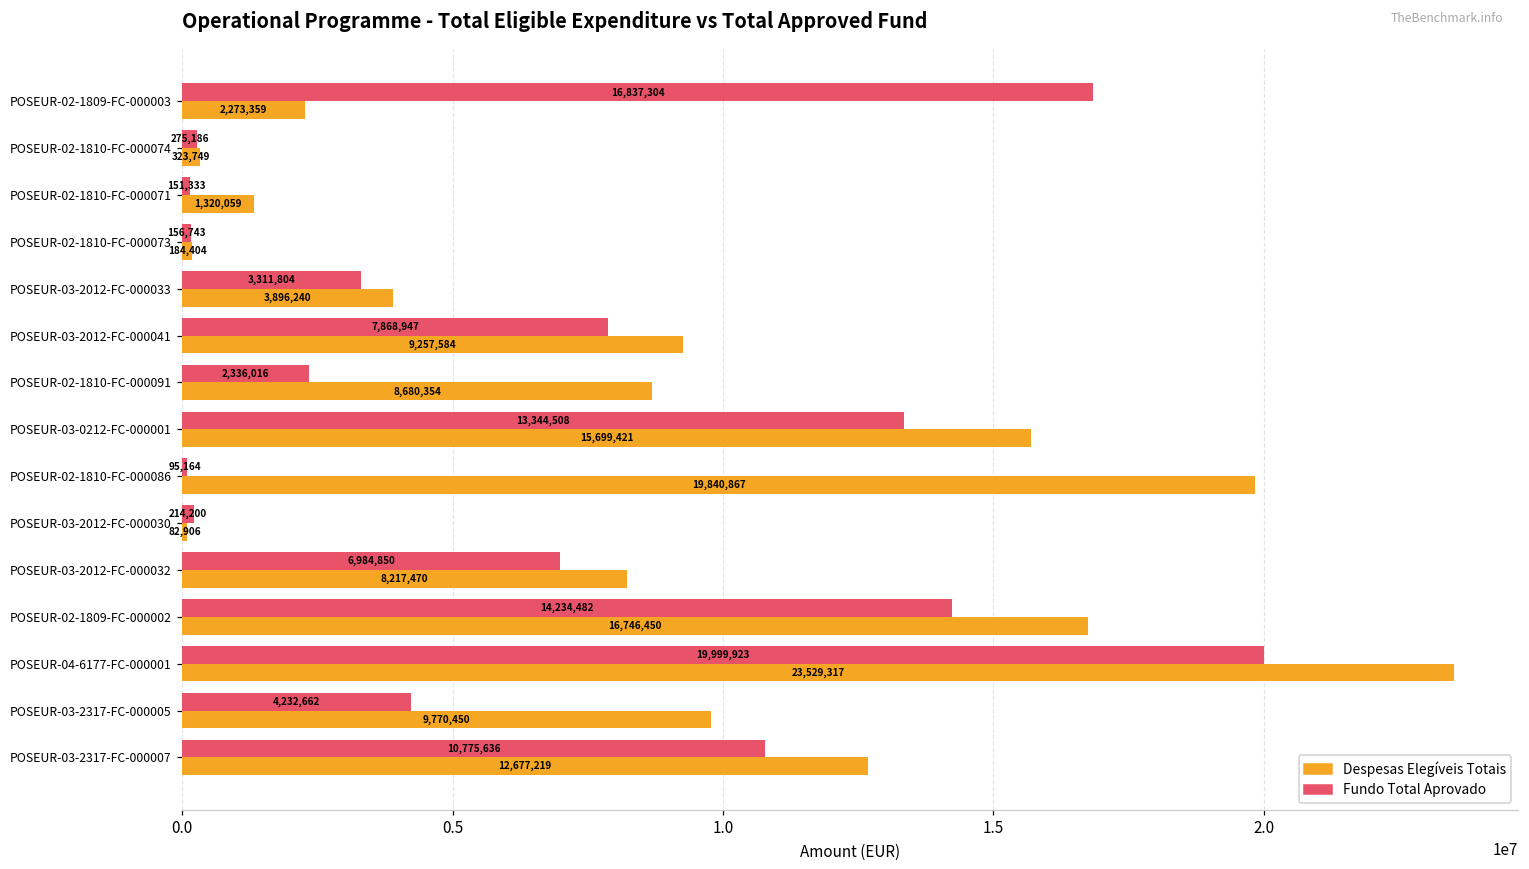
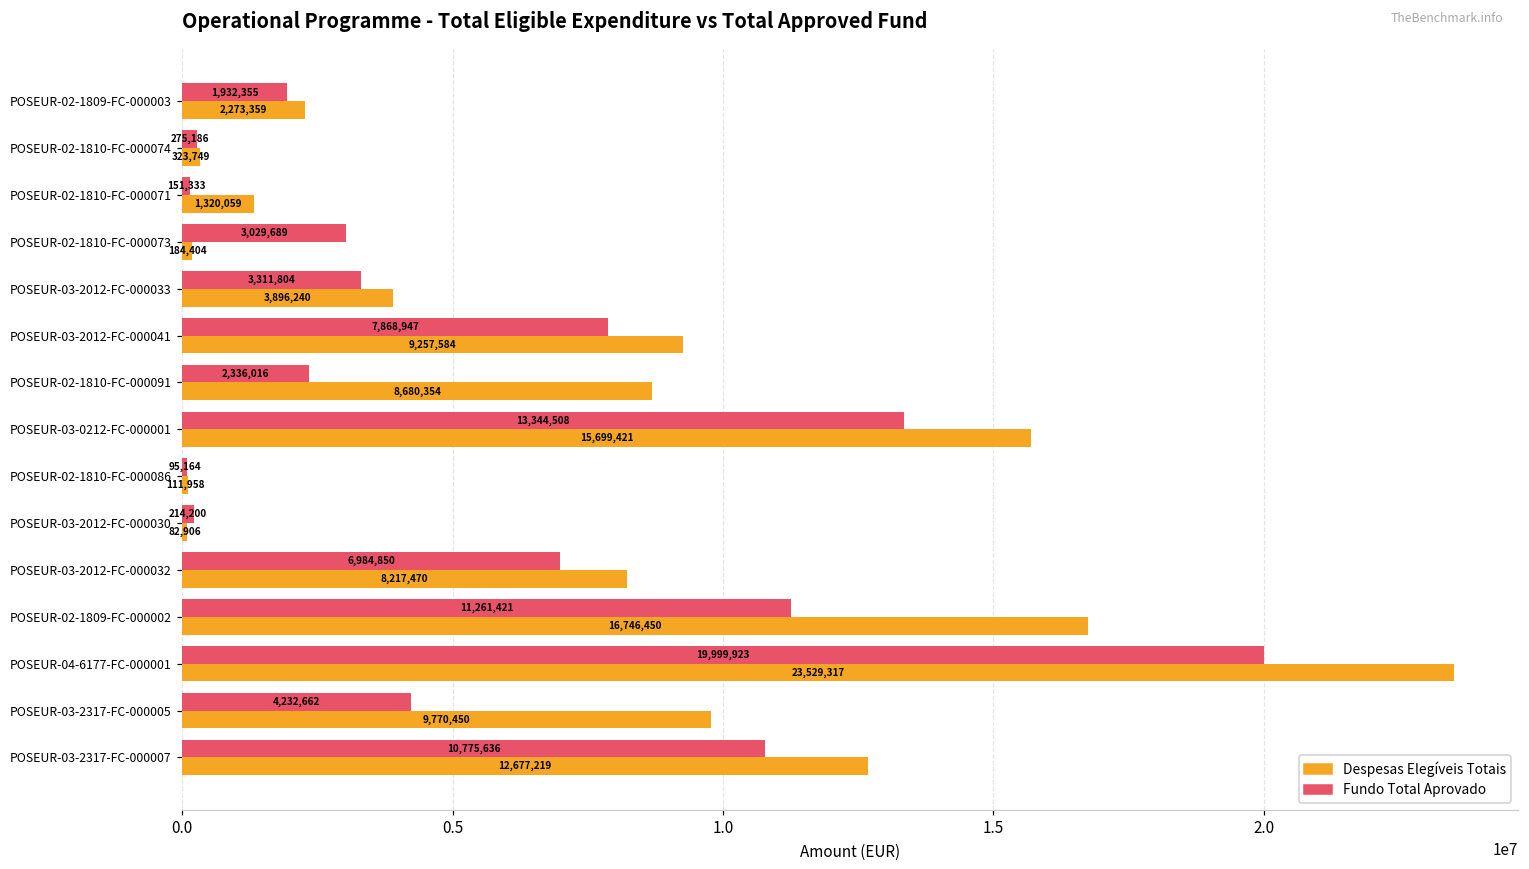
  {
    "Despesas Elegíveis Totais": {
      "POSEUR-02-1809-FC-000003": "2,273,359",
      "POSEUR-02-1810-FC-000074": "323,749",
      "POSEUR-02-1810-FC-000071": "1,320,059",
      "POSEUR-02-1810-FC-000073": "184,404",
      "POSEUR-03-2012-FC-000033": "3,896,240",
      "POSEUR-03-2012-FC-000041": "9,257,584",
      "POSEUR-02-1810-FC-000091": "8,680,354",
      "POSEUR-03-0212-FC-000001": "15,699,421",
-     "POSEUR-02-1810-FC-000086": "19,840,867",
+     "POSEUR-02-1810-FC-000086": "111,958",
      "POSEUR-03-2012-FC-000030": "82,906",
      "POSEUR-03-2012-FC-000032": "8,217,470",
      "POSEUR-02-1809-FC-000002": "16,746,450",
      "POSEUR-04-6177-FC-000001": "23,529,317",
      "POSEUR-03-2317-FC-000005": "9,770,450",
      "POSEUR-03-2317-FC-000007": "12,677,219"
    },
    "Fundo Total Aprovado": {
-     "POSEUR-02-1809-FC-000003": "16,837,304",
+     "POSEUR-02-1809-FC-000003": "1,932,355",
      "POSEUR-02-1810-FC-000074": "275,186",
      "POSEUR-02-1810-FC-000071": "151,333",
-     "POSEUR-02-1810-FC-000073": "156,743",
+     "POSEUR-02-1810-FC-000073": "3,029,689",
      "POSEUR-03-2012-FC-000033": "3,311,804",
      "POSEUR-03-2012-FC-000041": "7,868,947",
      "POSEUR-02-1810-FC-000091": "2,336,016",
      "POSEUR-03-0212-FC-000001": "13,344,508",
      "POSEUR-02-1810-FC-000086": "95,164",
      "POSEUR-03-2012-FC-000030": "214,200",
      "POSEUR-03-2012-FC-000032": "6,984,850",
-     "POSEUR-02-1809-FC-000002": "14,234,482",
+     "POSEUR-02-1809-FC-000002": "11,261,421",
      "POSEUR-04-6177-FC-000001": "19,999,923",
      "POSEUR-03-2317-FC-000005": "4,232,662",
      "POSEUR-03-2317-FC-000007": "10,775,636"
    }
  }
